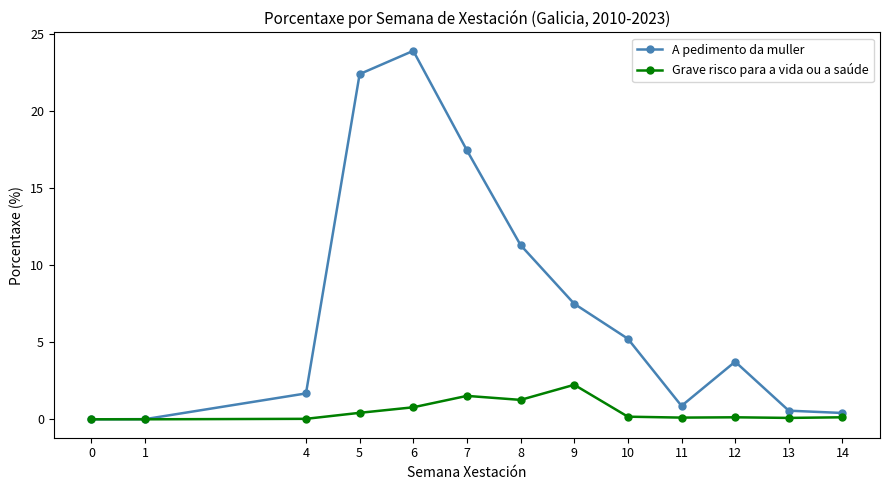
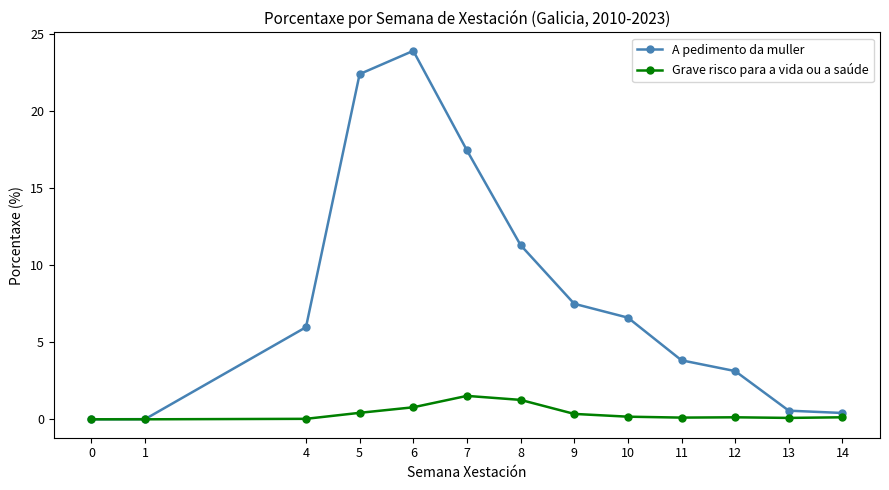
  {
    "A pedimento da muller": {
-     "4": 1.7,
+     "4": 6.0,
      "5": 22.4,
      "6": 23.9,
      "7": 17.5,
      "8": 11.3,
      "9": 7.5,
-     "10": 5.2,
-     "11": 0.9,
-     "12": 3.7,
+     "10": 6.6,
+     "11": 3.8,
+     "12": 3.1,
      "13": 0.6,
      "14": 0.4
    },
    "Grave risco para a vida ou a saúde": {
      "4": 0.0,
      "5": 0.4,
      "6": 0.8,
      "7": 1.5,
      "8": 1.3,
-     "9": 2.2,
+     "9": 0.4,
      "10": 0.2,
      "11": 0.1,
      "12": 0.1,
      "13": 0.1,
      "14": 0.1
    }
  }
